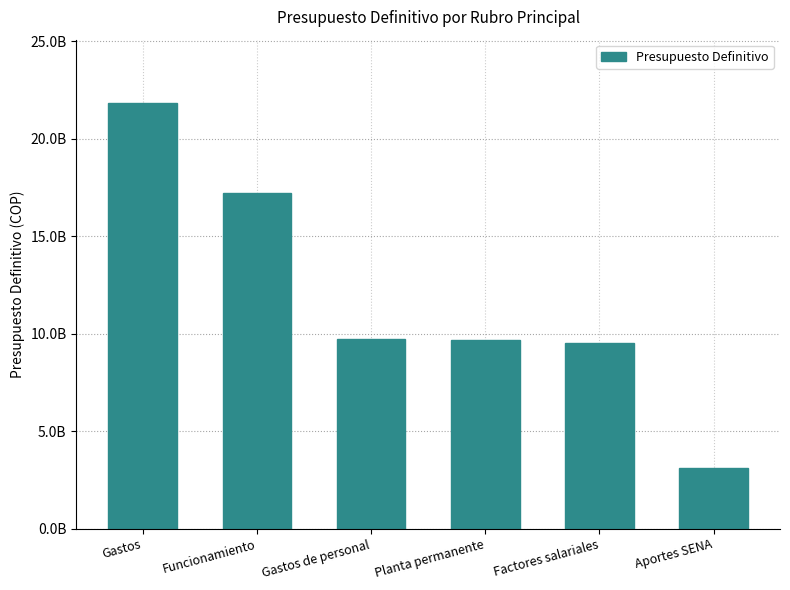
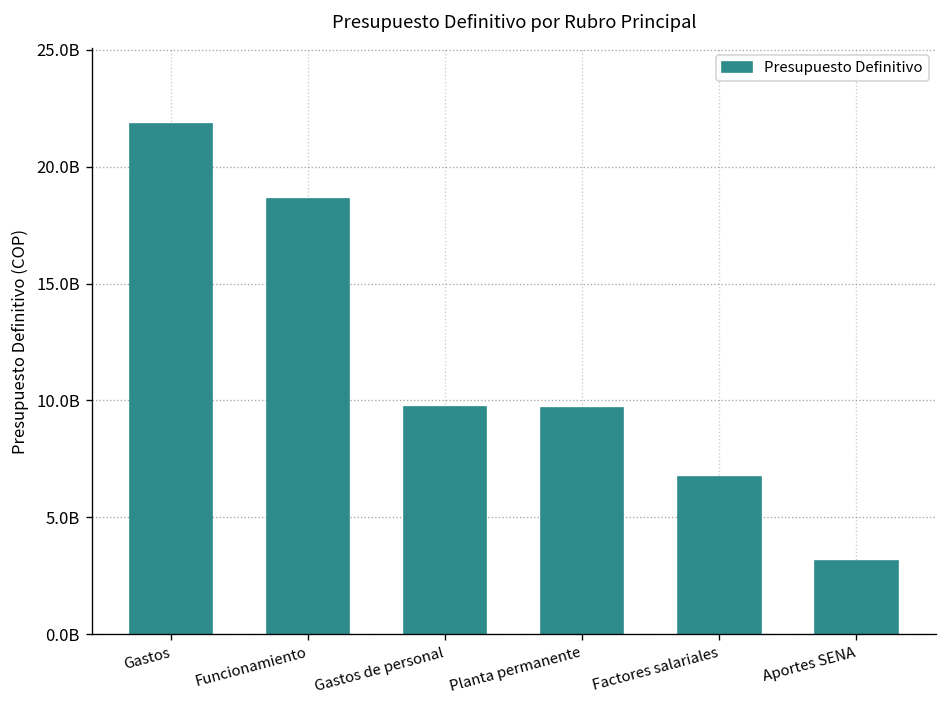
  {
    "Gastos": 21800000000,
-   "Funcionamiento": 17200000000,
+   "Funcionamiento": 18600000000,
    "Gastos de personal": 9700000000,
    "Planta permanente": 9700000000,
-   "Factores salariales": 9500000000,
+   "Factores salariales": 6700000000,
    "Aportes SENA": 3100000000
  }
